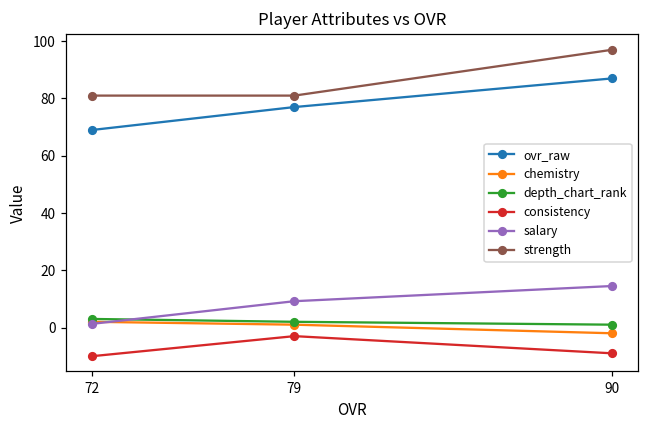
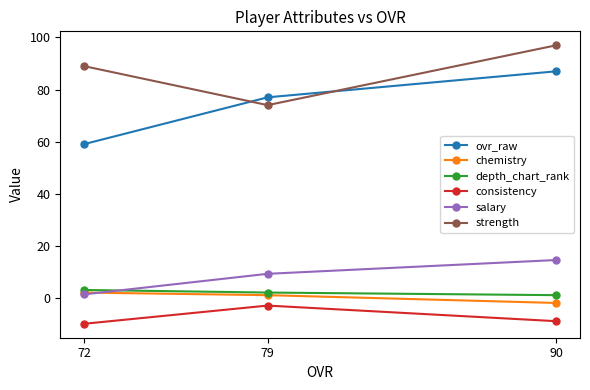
  {
    "ovr_raw": {
-     "72": 69,
+     "72": 59,
      "79": 77,
      "90": 87
    },
    "chemistry": {
      "79": 1,
      "90": -2
    },
    "depth_chart_rank": {
      "72": 3,
      "79": 2,
      "90": 1
    },
    "consistency": {
      "72": -10,
      "79": -3,
      "90": -9
    },
    "salary": {
      "79": 9,
      "90": 15
    },
    "strength": {
-     "72": 81,
-     "79": 81,
+     "72": 89,
+     "79": 74,
      "90": 97
    }
  }
